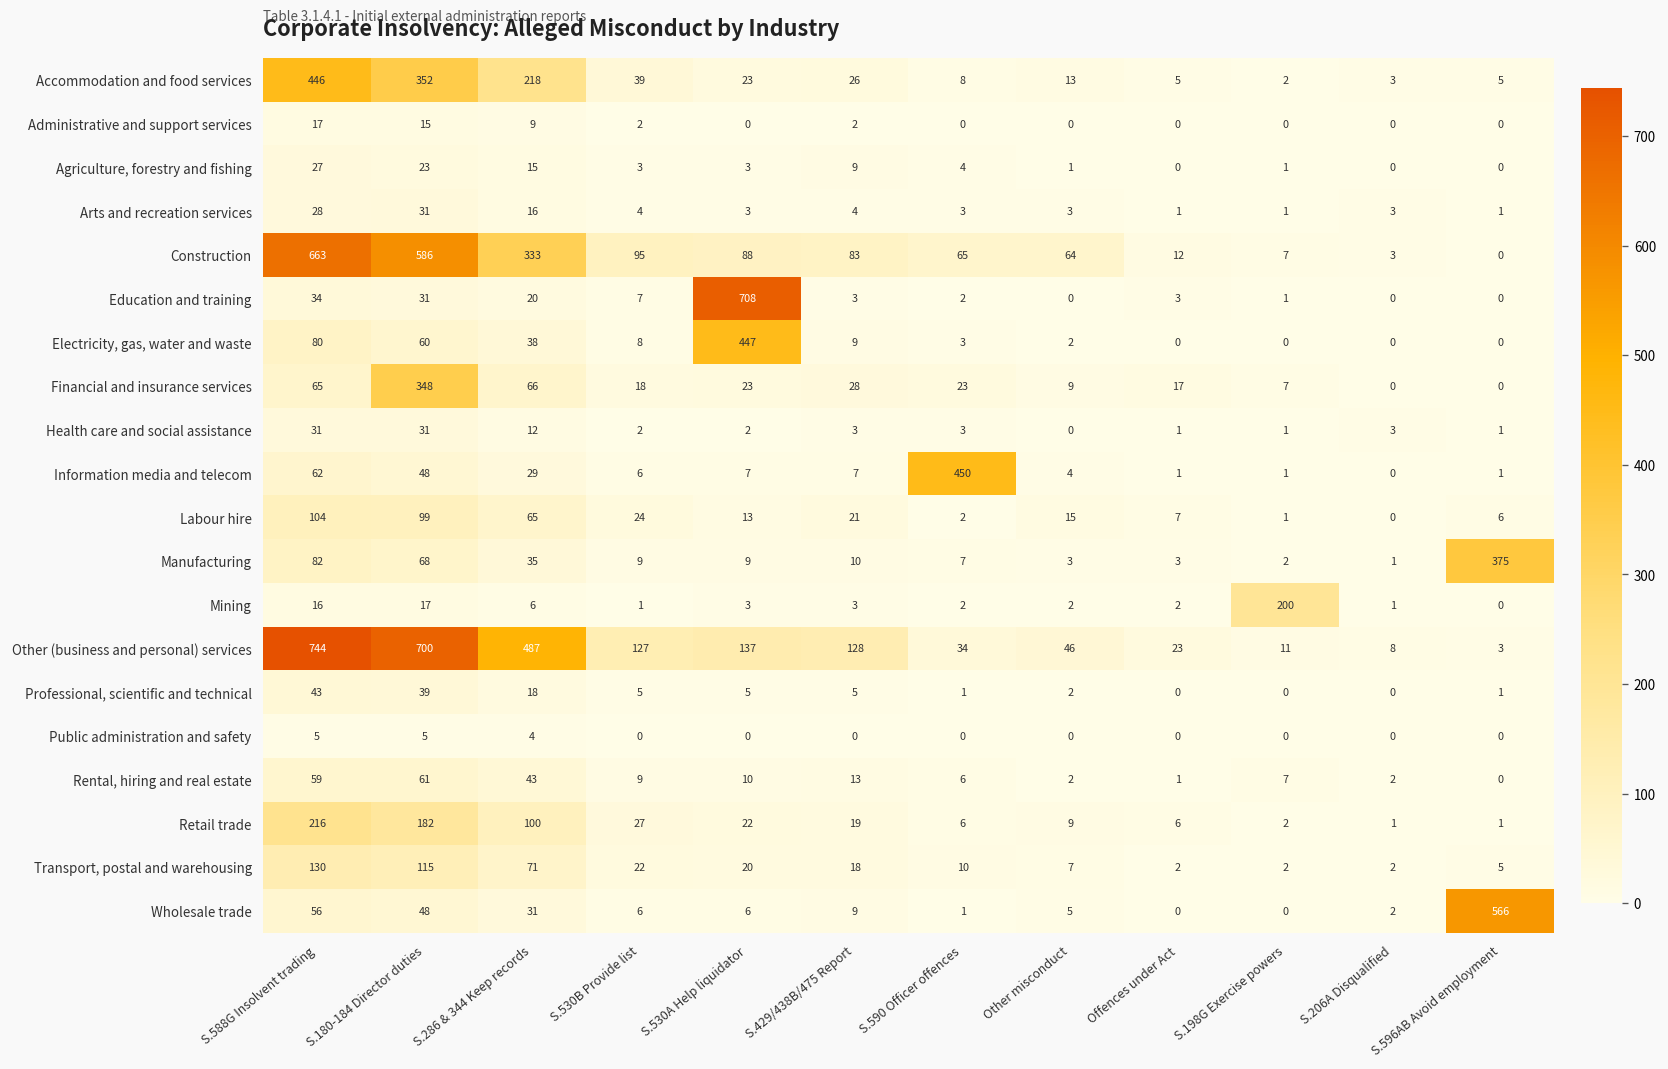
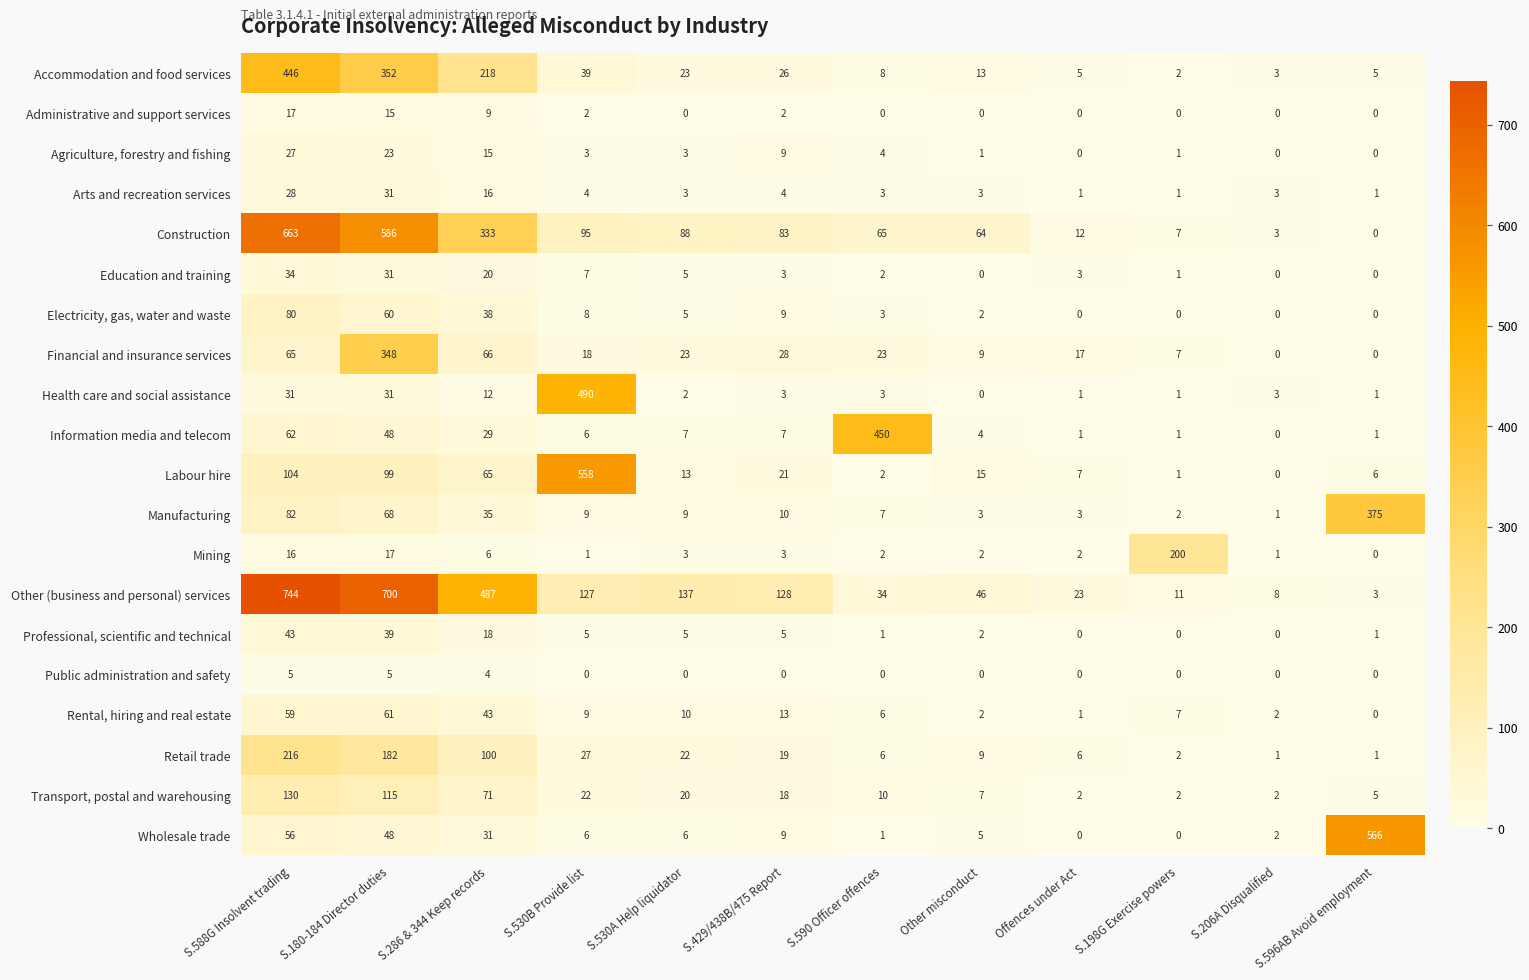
  {
    "Education and training": {
      "S.588G Insolvent trading": 34,
      "S.180-184 Director duties": 31,
      "S.286 & 344 Keep records": 20,
      "S.530B Provide list": 7,
-     "S.530A Help liquidator": 708,
+     "S.530A Help liquidator": 5,
      "S.429/438B/475 Report": 3,
      "S.590 Officer offences": 2,
      "Other misconduct": 0,
      "Offences under Act": 3,
      "S.198G Exercise powers": 1,
      "S.206A Disqualified": 0,
      "S.596AB Avoid employment": 0
    },
    "Electricity, gas, water and waste": {
      "S.588G Insolvent trading": 80,
      "S.180-184 Director duties": 60,
      "S.286 & 344 Keep records": 38,
      "S.530B Provide list": 8,
-     "S.530A Help liquidator": 447,
+     "S.530A Help liquidator": 5,
      "S.429/438B/475 Report": 9,
      "S.590 Officer offences": 3,
      "Other misconduct": 2,
      "Offences under Act": 0,
      "S.198G Exercise powers": 0,
      "S.206A Disqualified": 0,
      "S.596AB Avoid employment": 0
    },
    "Health care and social assistance": {
      "S.588G Insolvent trading": 31,
      "S.180-184 Director duties": 31,
      "S.286 & 344 Keep records": 12,
-     "S.530B Provide list": 2,
+     "S.530B Provide list": 490,
      "S.530A Help liquidator": 2,
      "S.429/438B/475 Report": 3,
      "S.590 Officer offences": 3,
      "Other misconduct": 0,
      "Offences under Act": 1,
      "S.198G Exercise powers": 1,
      "S.206A Disqualified": 3,
      "S.596AB Avoid employment": 1
    },
    "Labour hire": {
      "S.588G Insolvent trading": 104,
      "S.180-184 Director duties": 99,
      "S.286 & 344 Keep records": 65,
-     "S.530B Provide list": 24,
+     "S.530B Provide list": 558,
      "S.530A Help liquidator": 13,
      "S.429/438B/475 Report": 21,
      "S.590 Officer offences": 2,
      "Other misconduct": 15,
      "Offences under Act": 7,
      "S.198G Exercise powers": 1,
      "S.206A Disqualified": 0,
      "S.596AB Avoid employment": 6
    }
  }
